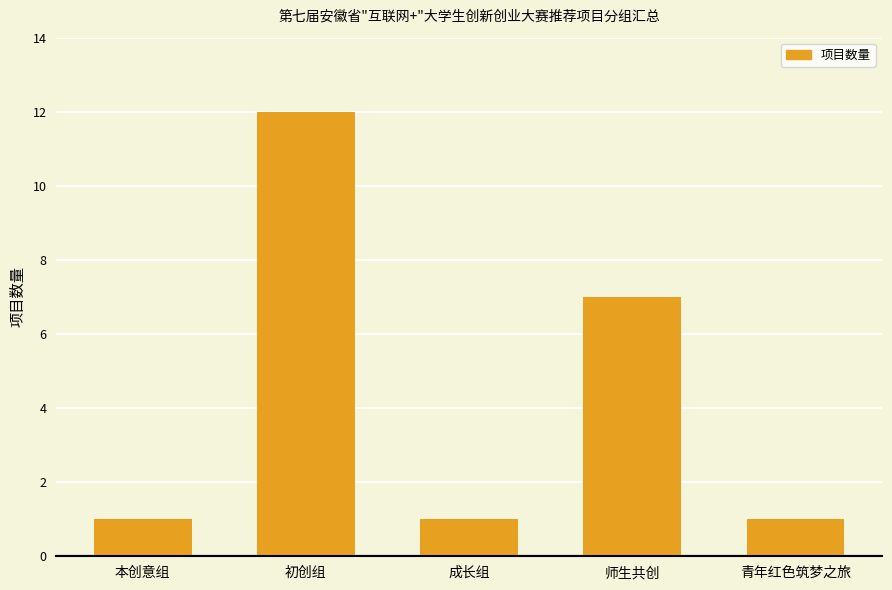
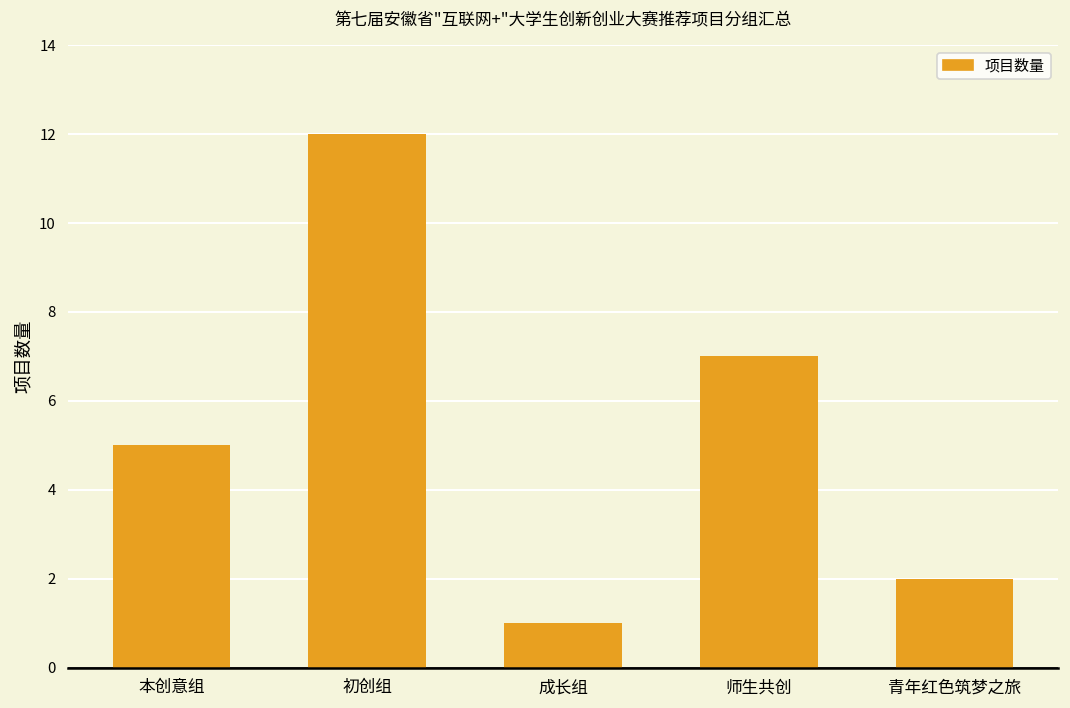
  {
-   "本创意组": 1,
+   "本创意组": 5,
    "初创组": 12,
    "成长组": 1,
    "师生共创": 7,
-   "青年红色筑梦之旅": 1
+   "青年红色筑梦之旅": 2
  }
